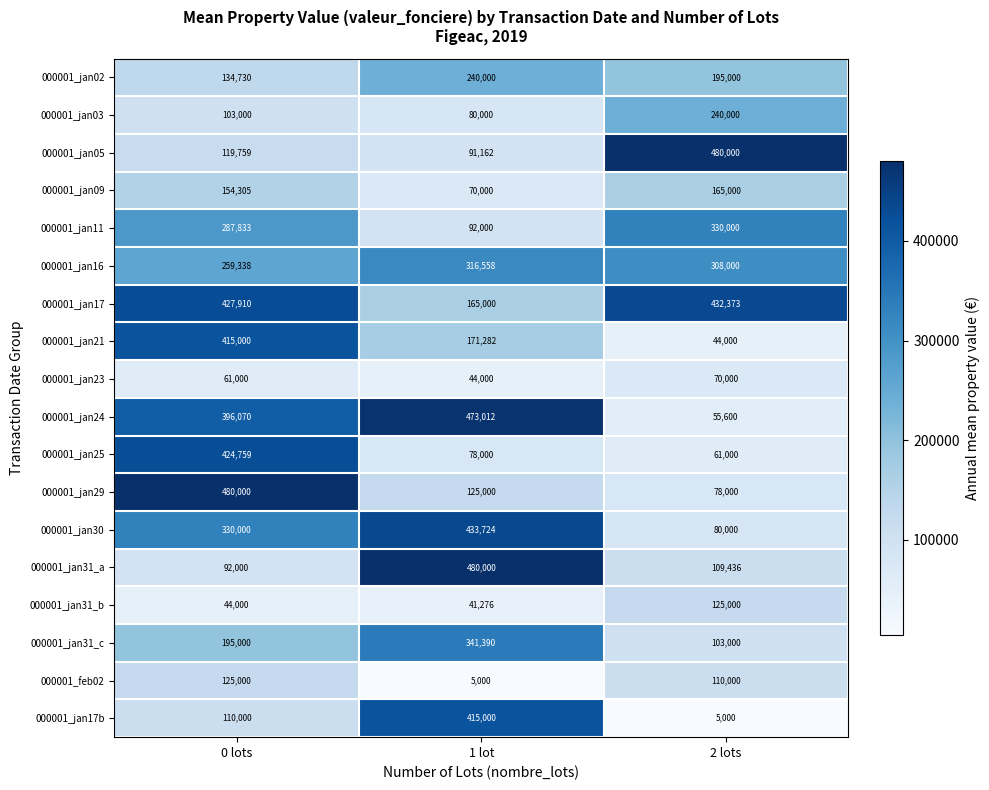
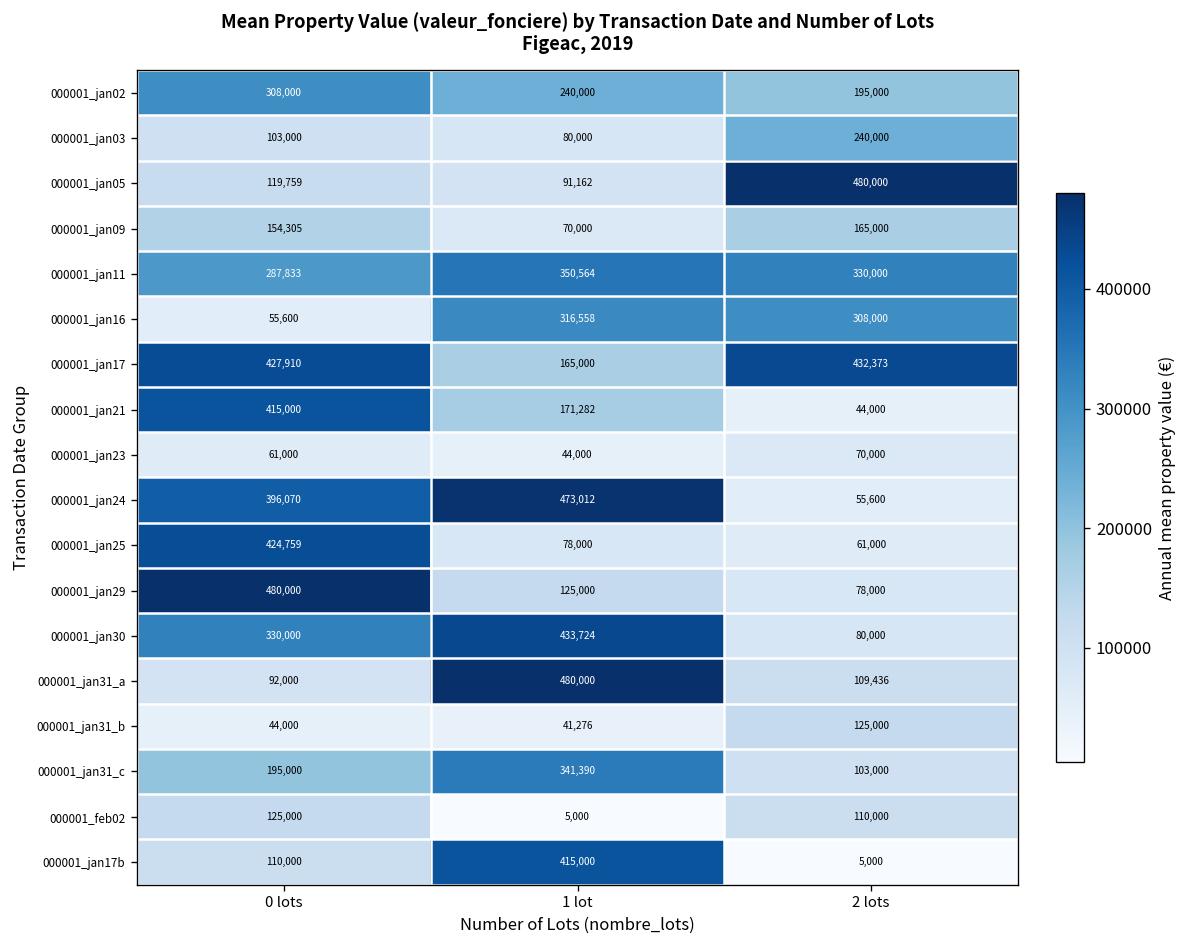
  {
    "000001_jan02": {
-     "0 lots": "134,730",
+     "0 lots": "308,000",
      "1 lot": "240,000",
      "2 lots": "195,000"
    },
    "000001_jan03": {
      "0 lots": "103,000",
      "1 lot": "80,000",
      "2 lots": "240,000"
    },
    "000001_jan05": {
      "0 lots": "119,759",
      "1 lot": "91,162",
      "2 lots": "480,000"
    },
    "000001_jan09": {
      "0 lots": "154,305",
      "1 lot": "70,000",
      "2 lots": "165,000"
    },
    "000001_jan11": {
      "0 lots": "287,833",
-     "1 lot": "92,000",
+     "1 lot": "350,564",
      "2 lots": "330,000"
    },
    "000001_jan16": {
-     "0 lots": "259,338",
+     "0 lots": "55,600",
      "1 lot": "316,558",
      "2 lots": "308,000"
    },
    "000001_jan17": {
      "0 lots": "427,910",
      "1 lot": "165,000",
      "2 lots": "432,373"
    },
    "000001_jan21": {
      "0 lots": "415,000",
      "1 lot": "171,282",
      "2 lots": "44,000"
    },
    "000001_jan23": {
      "0 lots": "61,000",
      "1 lot": "44,000",
      "2 lots": "70,000"
    },
    "000001_jan24": {
      "0 lots": "396,070",
      "1 lot": "473,012",
      "2 lots": "55,600"
    },
    "000001_jan25": {
      "0 lots": "424,759",
      "1 lot": "78,000",
      "2 lots": "61,000"
    },
    "000001_jan29": {
      "0 lots": "480,000",
      "1 lot": "125,000",
      "2 lots": "78,000"
    },
    "000001_jan30": {
      "0 lots": "330,000",
      "1 lot": "433,724",
      "2 lots": "80,000"
    },
    "000001_jan31_a": {
      "0 lots": "92,000",
      "1 lot": "480,000",
      "2 lots": "109,436"
    },
    "000001_jan31_b": {
      "0 lots": "44,000",
      "1 lot": "41,276",
      "2 lots": "125,000"
    },
    "000001_jan31_c": {
      "0 lots": "195,000",
      "1 lot": "341,390",
      "2 lots": "103,000"
    },
    "000001_feb02": {
      "0 lots": "125,000",
      "1 lot": "5,000",
      "2 lots": "110,000"
    },
    "000001_jan17b": {
      "0 lots": "110,000",
      "1 lot": "415,000",
      "2 lots": "5,000"
    }
  }
